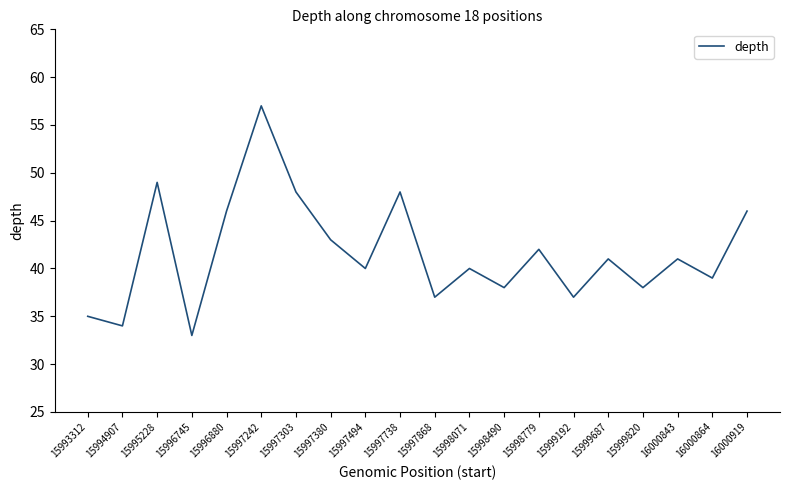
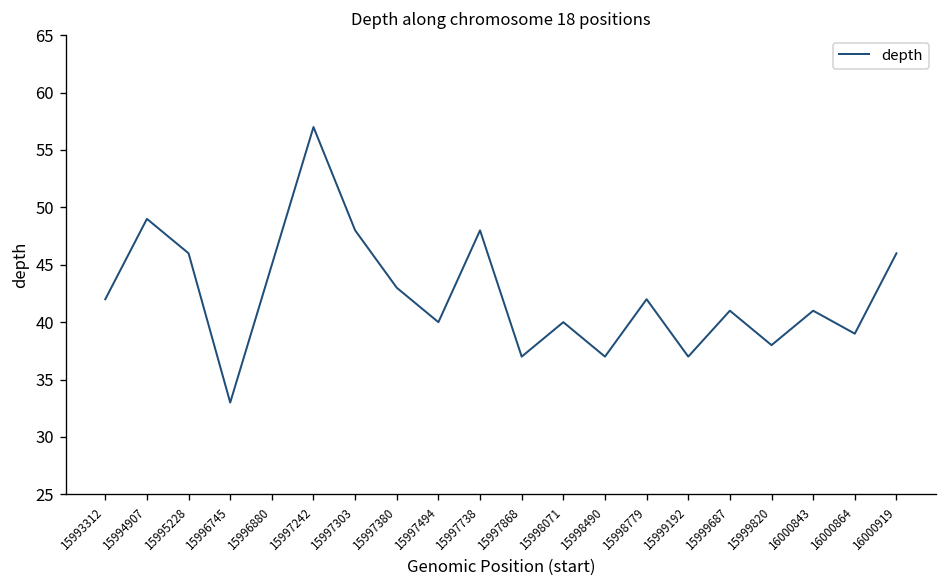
  {
-   "15993312": 35,
-   "15994907": 34,
-   "15995228": 49,
+   "15993312": 42,
+   "15994907": 49,
+   "15995228": 46,
    "15996745": 33,
-   "15996880": 46,
+   "15996880": 45,
    "15997242": 57,
    "15997303": 48,
    "15997380": 43,
    "15997494": 40,
    "15997738": 48,
    "15997868": 37,
    "15998071": 40,
-   "15998490": 38,
+   "15998490": 37,
    "15998779": 42,
    "15999192": 37,
    "15999687": 41,
    "15999820": 38,
    "16000843": 41,
    "16000864": 39,
    "16000919": 46
  }
